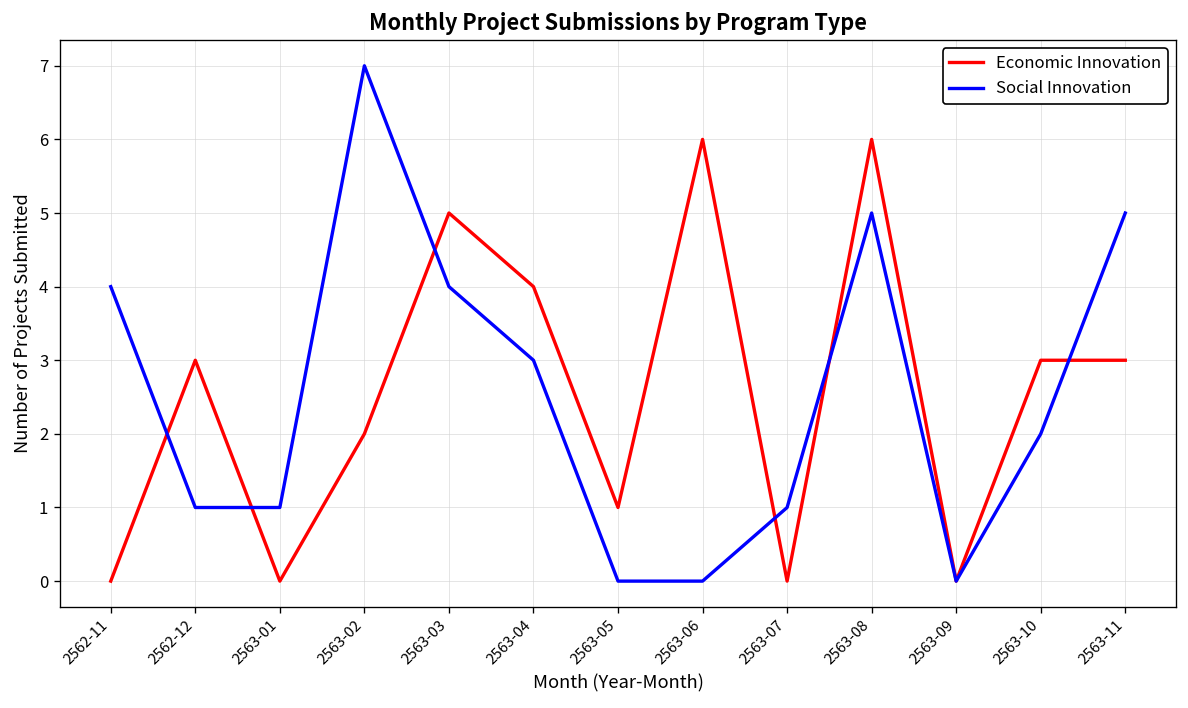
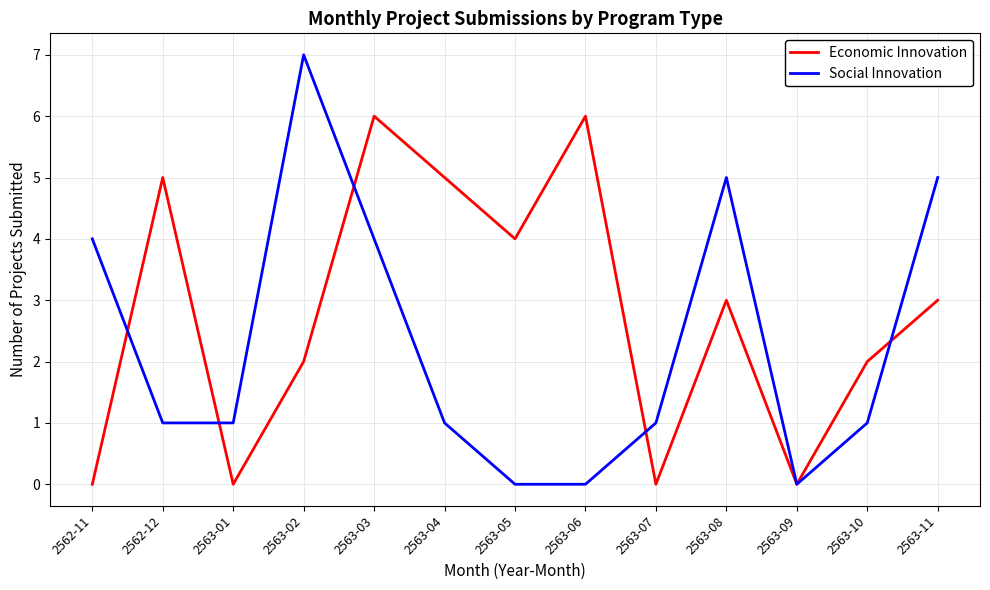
  {
    "Economic Innovation": {
      "2562-11": 0,
-     "2562-12": 3,
+     "2562-12": 5,
      "2563-01": 0,
      "2563-02": 2,
-     "2563-03": 5,
-     "2563-04": 4,
-     "2563-05": 1,
+     "2563-03": 6,
+     "2563-04": 5,
+     "2563-05": 4,
      "2563-06": 6,
      "2563-07": 0,
-     "2563-08": 6,
-     "2563-10": 3,
+     "2563-08": 3,
+     "2563-10": 2,
      "2563-11": 3
    },
    "Social Innovation": {
      "2562-11": 4,
      "2562-12": 1,
      "2563-01": 1,
      "2563-02": 7,
      "2563-03": 4,
-     "2563-04": 3,
+     "2563-04": 1,
      "2563-05": 0,
      "2563-06": 0,
      "2563-07": 1,
      "2563-08": 5,
-     "2563-10": 2,
+     "2563-10": 1,
      "2563-11": 5
    }
  }
